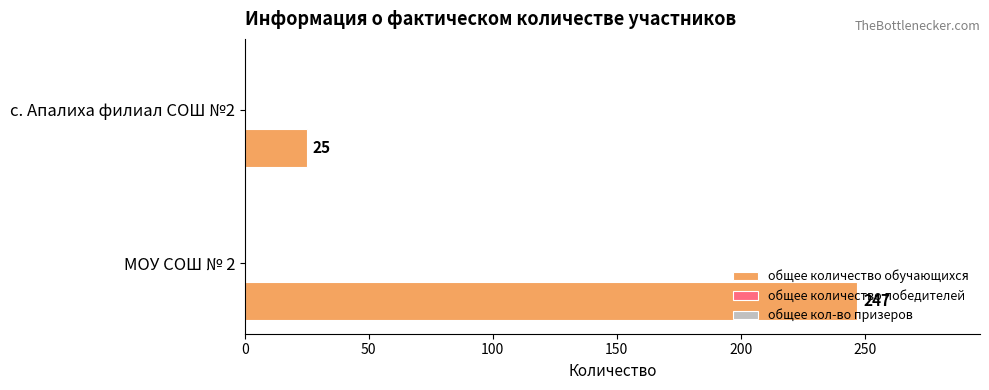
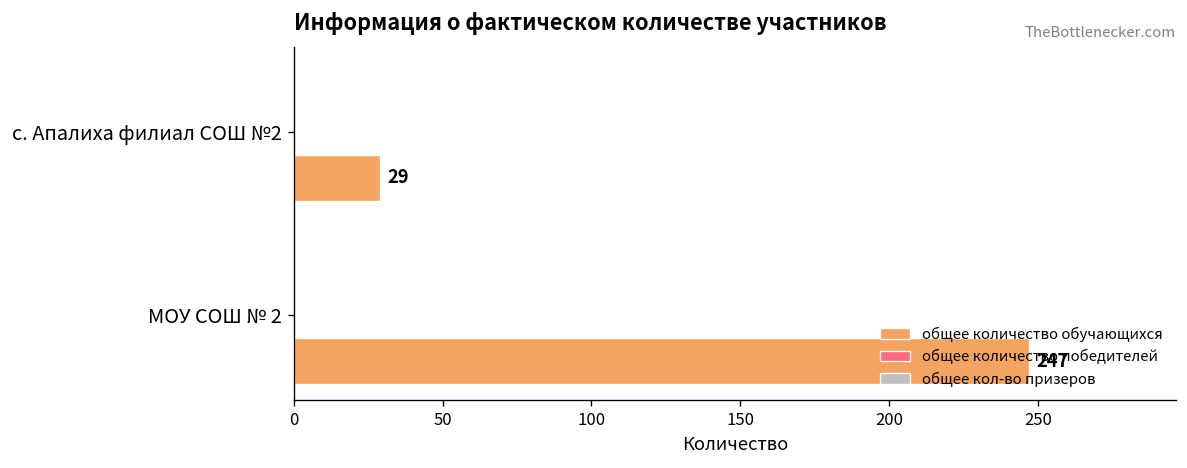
  {
    "общее количество обучающихся": {
-     "с. Апалиха филиал СОШ №2": 25,
+     "с. Апалиха филиал СОШ №2": 29,
      "МОУ СОШ № 2": 247
    },
    "общее количество победителей": {
      "с. Апалиха филиал СОШ №2": 0,
      "МОУ СОШ № 2": 0
    },
    "общее кол-во призеров": {
      "с. Апалиха филиал СОШ №2": 0,
      "МОУ СОШ № 2": 0
    }
  }
